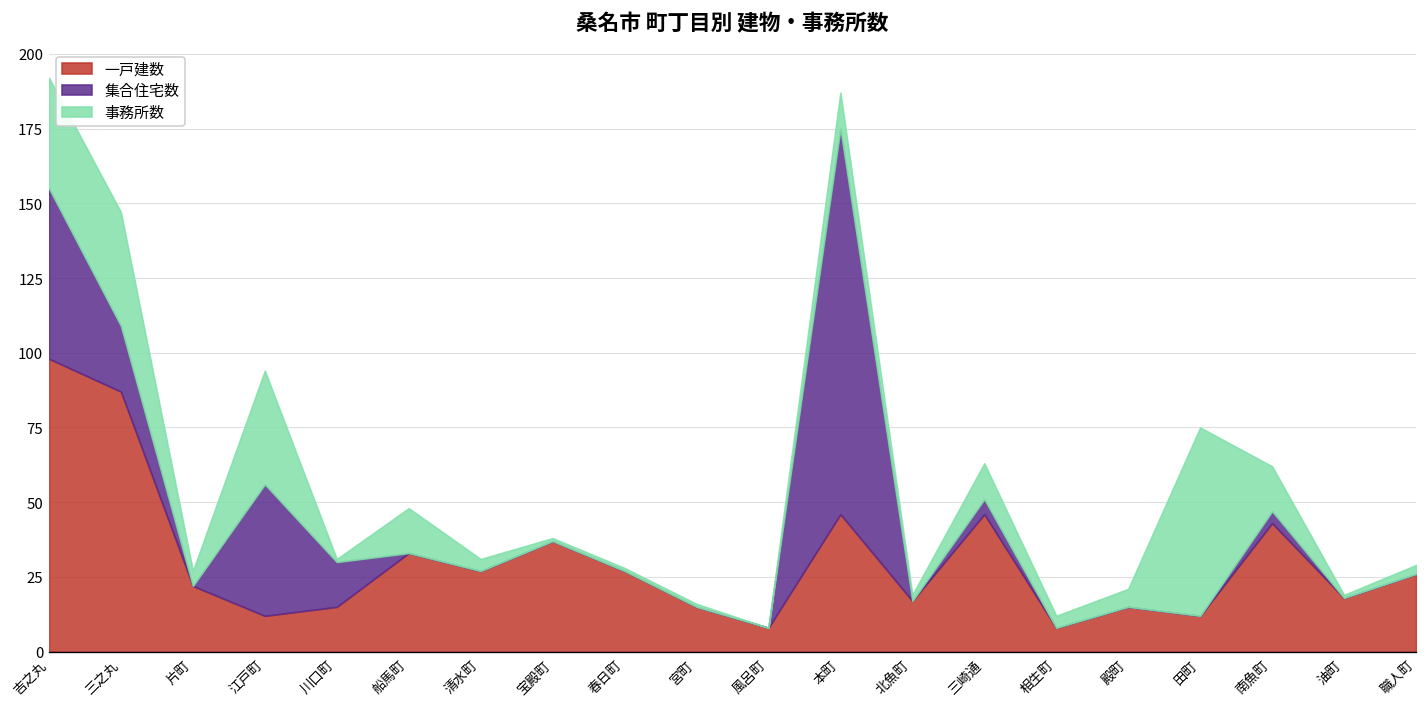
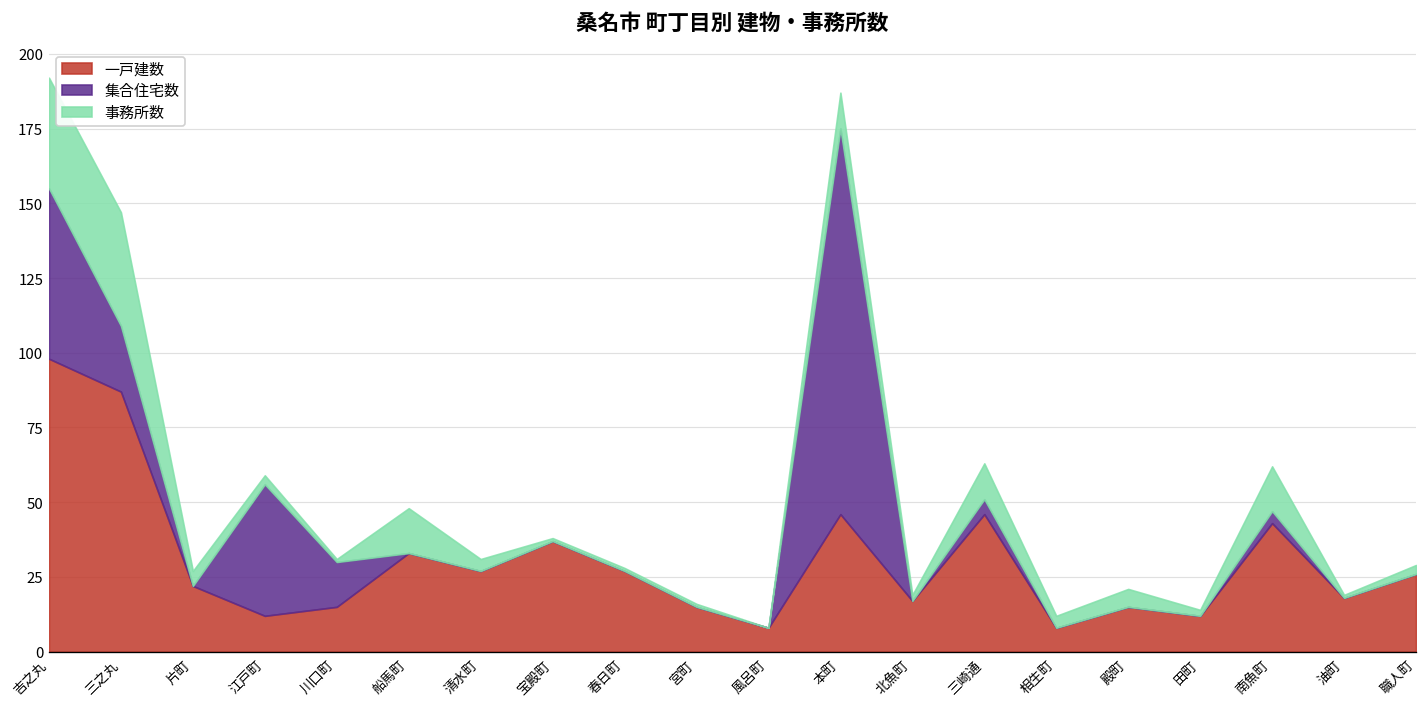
  {
    "一戸建数": {
      "吉之丸": 98,
      "三之丸": 87,
      "江戸町": 12,
      "川口町": 15,
      "本町": 46,
      "三崎通": 46,
      "南魚町": 43
    },
    "集合住宅数": {
      "吉之丸": 57,
      "三之丸": 22,
      "江戸町": 44,
      "本町": 129,
      "三崎通": 5,
      "南魚町": 4
    },
    "事務所数": {
      "吉之丸": 37,
      "三之丸": 38,
      "片町": 5,
-     "江戸町": 38,
+     "江戸町": 3,
      "船馬町": 15,
      "清水町": 4,
      "本町": 12,
      "北魚町": 2,
      "三崎通": 12,
      "相生町": 4,
      "殿町": 6,
-     "田町": 63,
+     "田町": 2,
      "南魚町": 15,
      "職人町": 3
    }
  }
